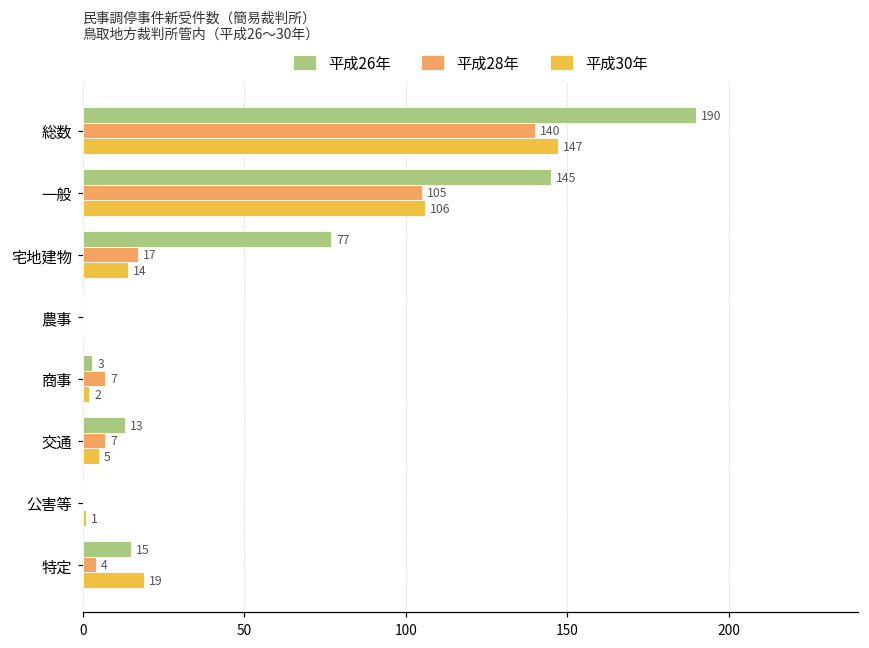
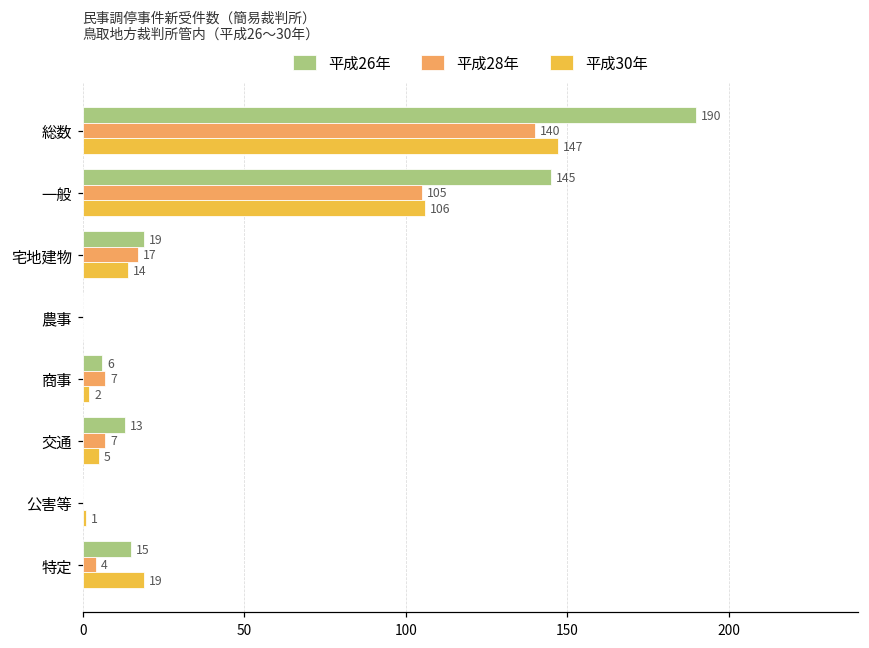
  {
    "平成26年": {
      "総数": 190,
      "一般": 145,
-     "宅地建物": 77,
-     "商事": 3,
+     "宅地建物": 19,
+     "商事": 6,
      "交通": 13,
      "特定": 15
    }
  }
